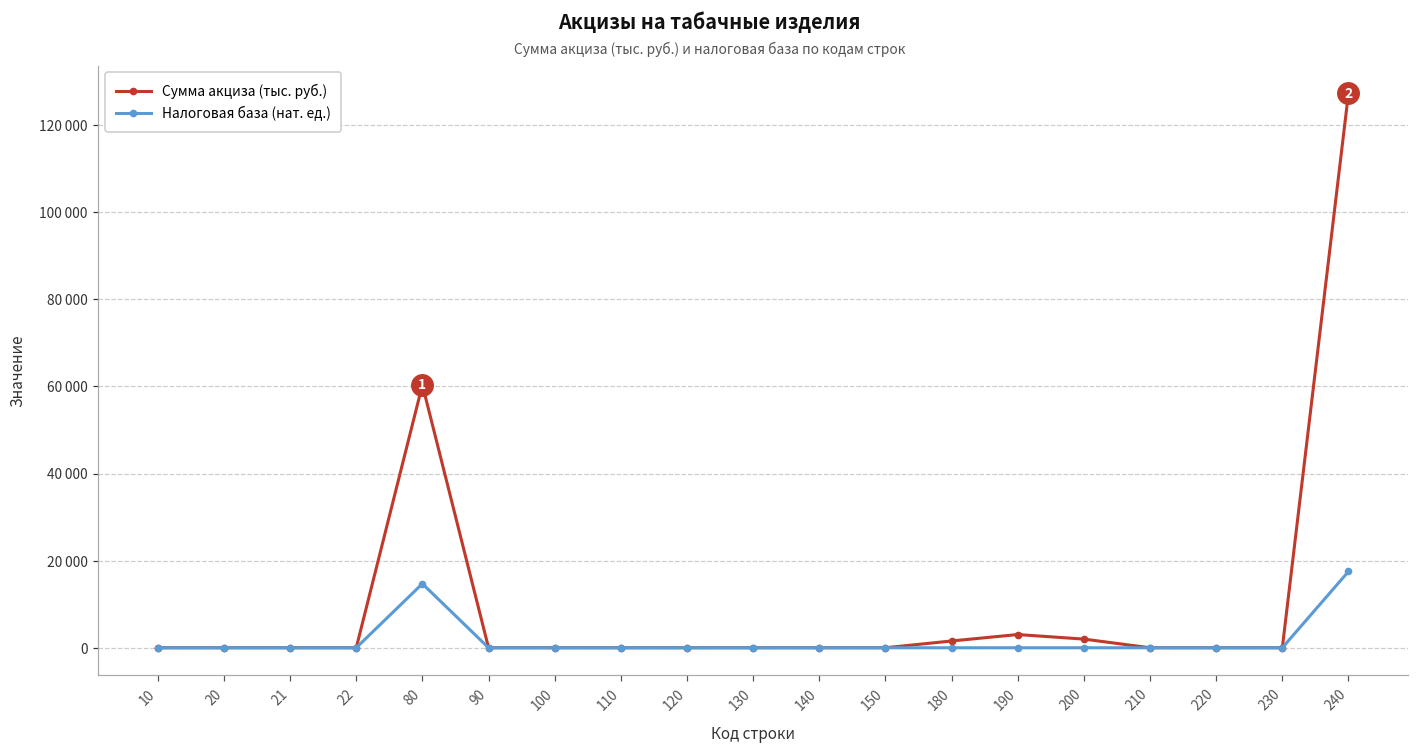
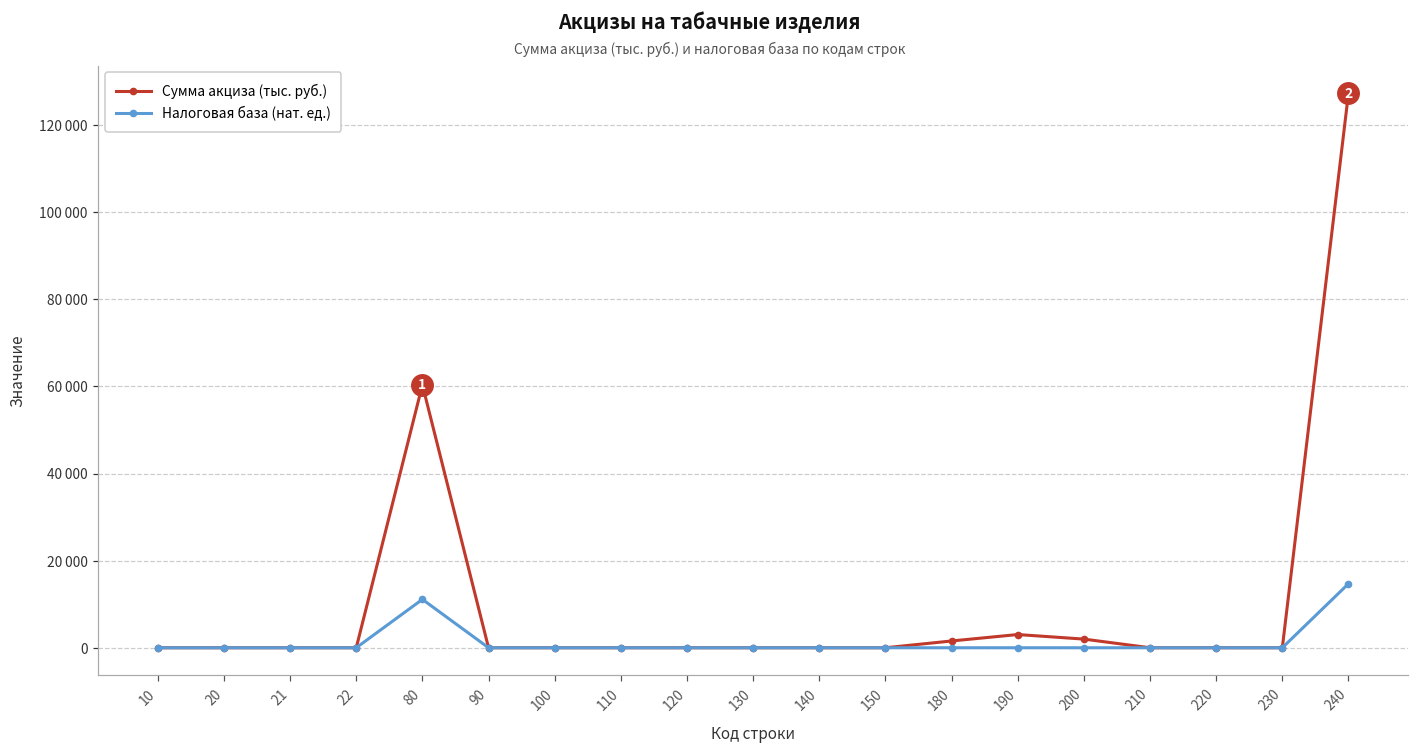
  {
    "Налоговая база (нат. ед.)": {
-     "80": 15000,
+     "80": 11000,
      "180": 0,
      "190": 0,
      "200": 0,
-     "240": 18000
+     "240": 15000
    }
  }
